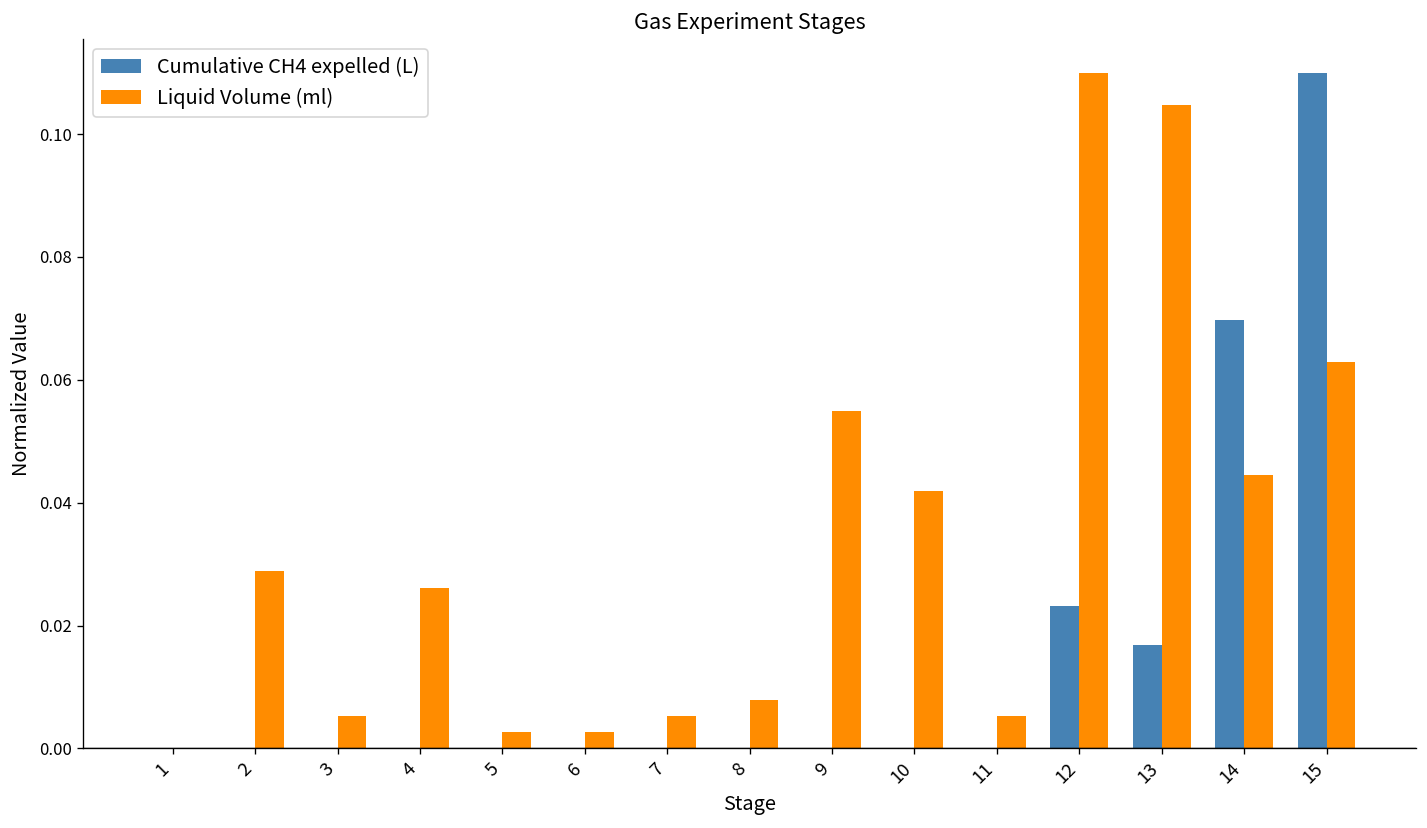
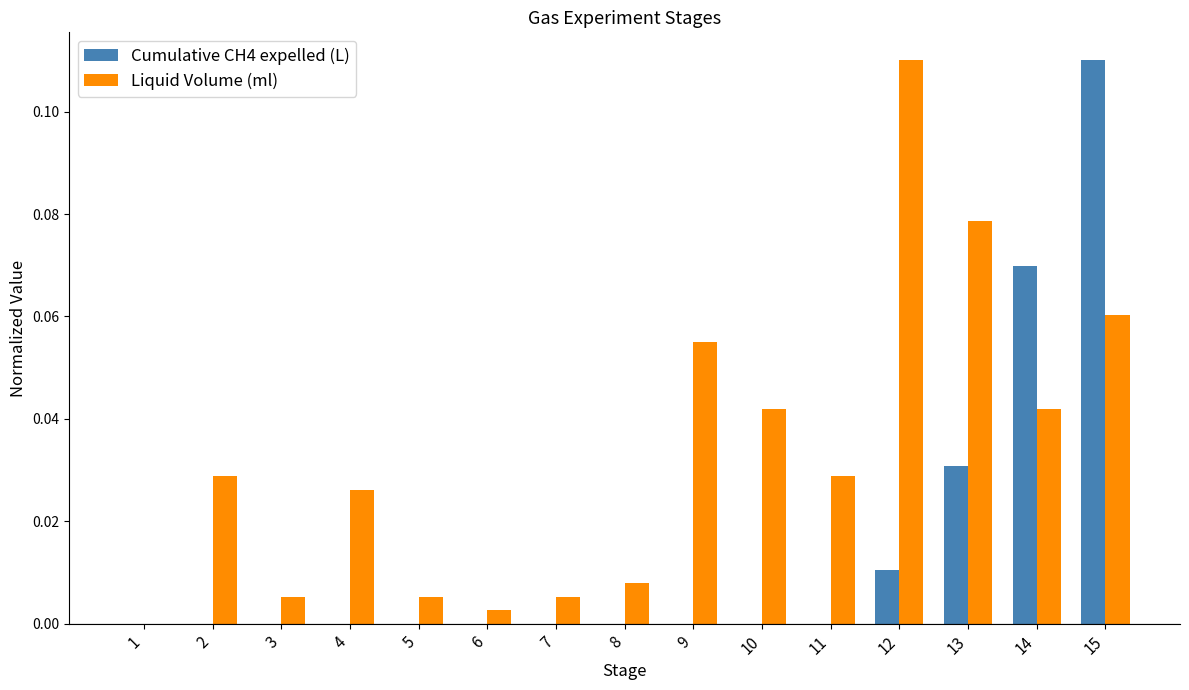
  {
    "Cumulative CH4 expelled (L)": {
      "1": 0.000,
      "2": 0.000,
      "3": 0.000,
      "4": 0.000,
      "5": 0.000,
      "6": 0.000,
      "7": 0.000,
      "8": 0.000,
      "9": 0.000,
      "10": 0.000,
      "11": 0.000,
-     "12": 0.023,
-     "13": 0.017,
+     "12": 0.011,
+     "13": 0.031,
      "14": 0.070,
      "15": 0.110
    },
    "Liquid Volume (ml)": {
      "1": 0.000,
      "2": 0.029,
      "3": 0.005,
      "4": 0.026,
-     "5": 0.003,
+     "5": 0.005,
      "6": 0.003,
      "7": 0.005,
      "8": 0.008,
      "9": 0.055,
      "10": 0.042,
-     "11": 0.005,
+     "11": 0.029,
      "12": 0.110,
-     "13": 0.105,
-     "14": 0.045,
-     "15": 0.063
+     "13": 0.079,
+     "14": 0.042,
+     "15": 0.060
    }
  }
